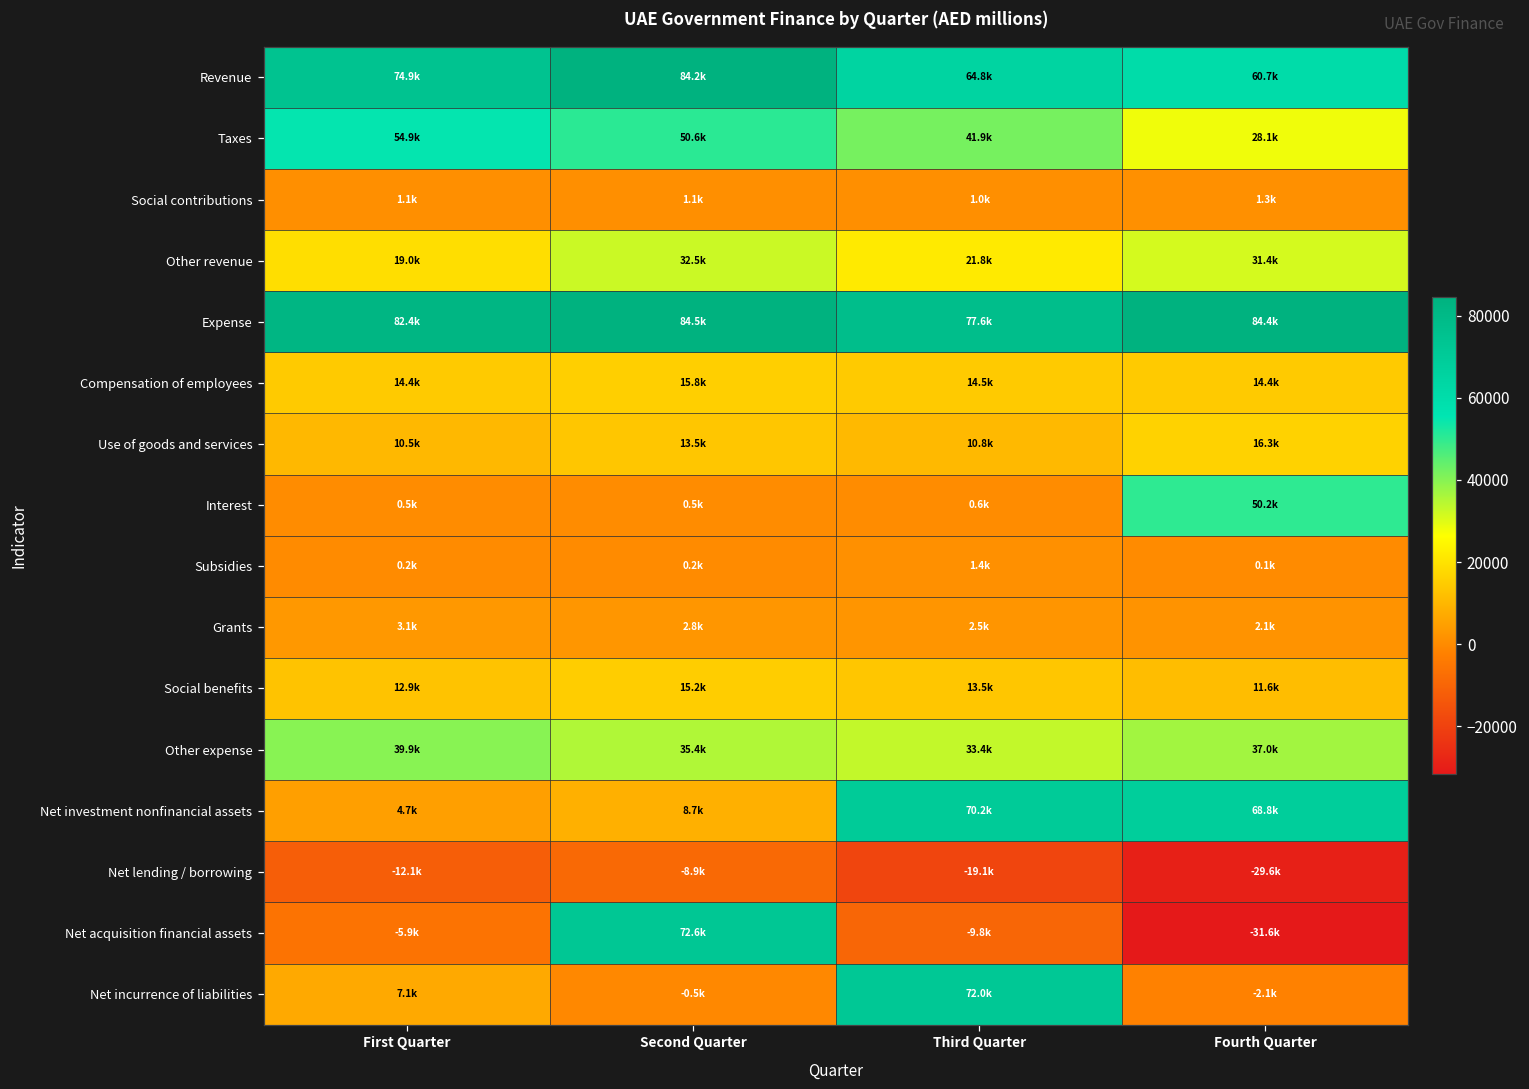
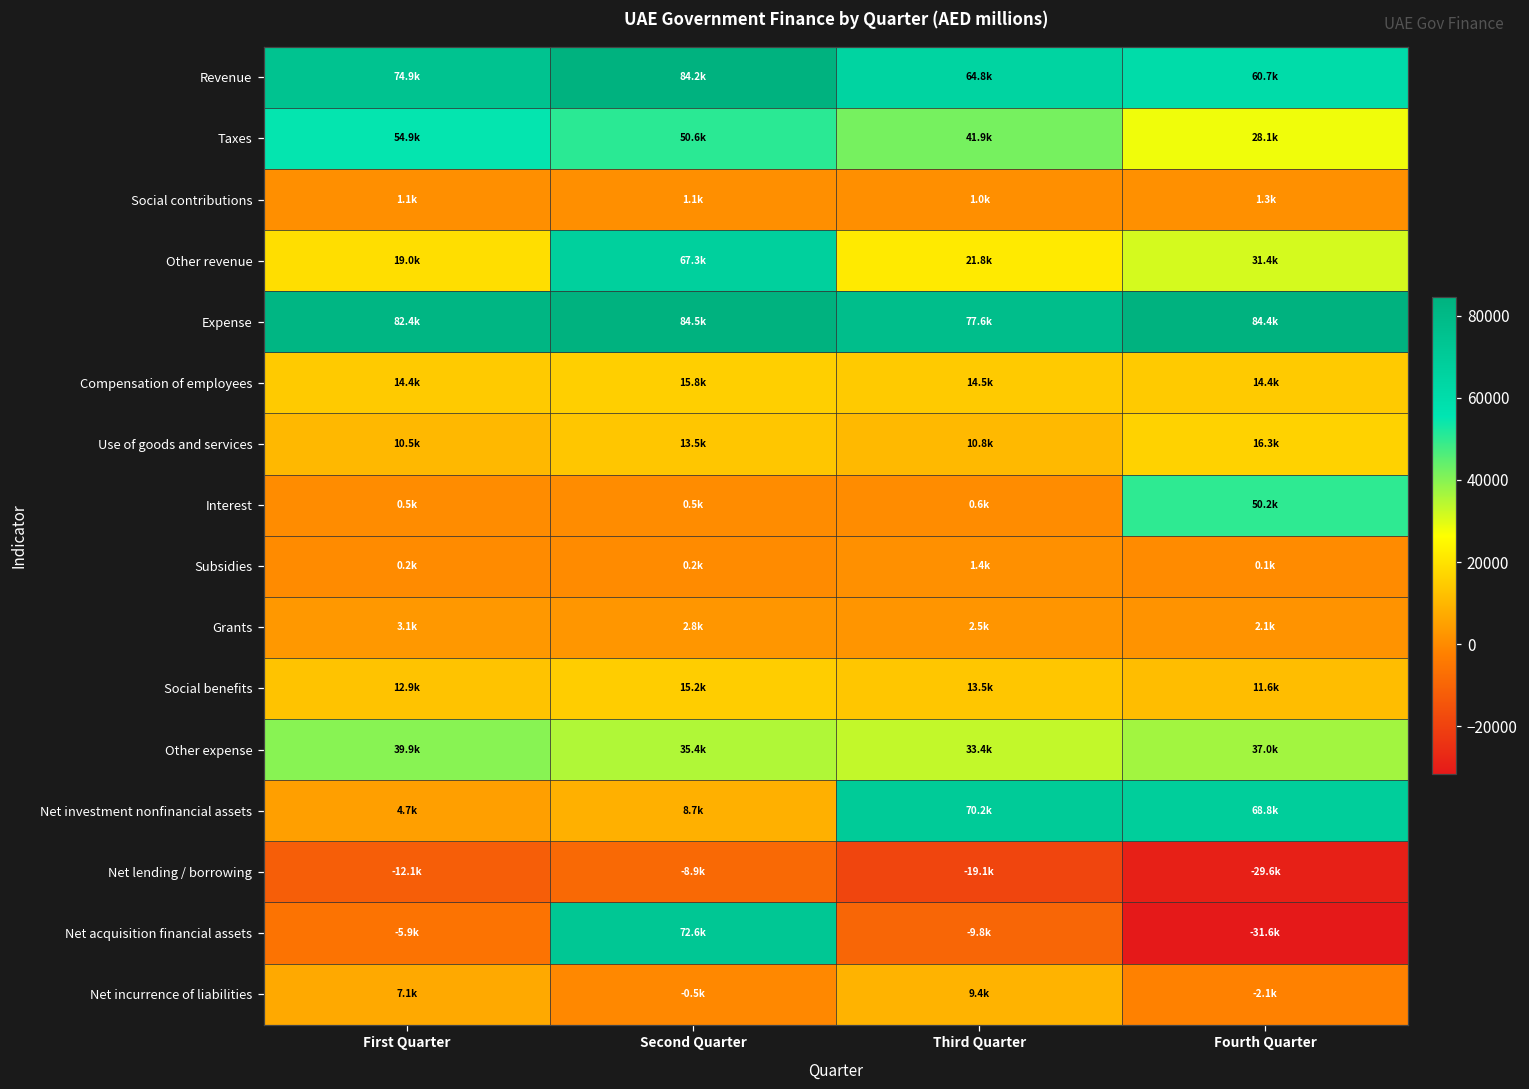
  {
    "Revenue": {
      "First Quarter": "74.9k",
      "Second Quarter": "84.2k",
      "Third Quarter": "64.8k",
      "Fourth Quarter": "60.7k"
    },
    "Taxes": {
      "First Quarter": "54.9k",
      "Second Quarter": "50.6k",
      "Third Quarter": "41.9k",
      "Fourth Quarter": "28.1k"
    },
    "Social contributions": {
      "First Quarter": "1.1k",
      "Second Quarter": "1.1k",
      "Third Quarter": "1.0k",
      "Fourth Quarter": "1.3k"
    },
    "Other revenue": {
      "First Quarter": "19.0k",
-     "Second Quarter": "32.5k",
+     "Second Quarter": "67.3k",
      "Third Quarter": "21.8k",
      "Fourth Quarter": "31.4k"
    },
    "Expense": {
      "First Quarter": "82.4k",
      "Second Quarter": "84.5k",
      "Third Quarter": "77.6k",
      "Fourth Quarter": "84.4k"
    },
    "Compensation of employees": {
      "First Quarter": "14.4k",
      "Second Quarter": "15.8k",
      "Third Quarter": "14.5k",
      "Fourth Quarter": "14.4k"
    },
    "Use of goods and services": {
      "First Quarter": "10.5k",
      "Second Quarter": "13.5k",
      "Third Quarter": "10.8k",
      "Fourth Quarter": "16.3k"
    },
    "Interest": {
      "First Quarter": "0.5k",
      "Second Quarter": "0.5k",
      "Third Quarter": "0.6k",
      "Fourth Quarter": "50.2k"
    },
    "Subsidies": {
      "First Quarter": "0.2k",
      "Second Quarter": "0.2k",
      "Third Quarter": "1.4k",
      "Fourth Quarter": "0.1k"
    },
    "Grants": {
      "First Quarter": "3.1k",
      "Second Quarter": "2.8k",
      "Third Quarter": "2.5k",
      "Fourth Quarter": "2.1k"
    },
    "Social benefits": {
      "First Quarter": "12.9k",
      "Second Quarter": "15.2k",
      "Third Quarter": "13.5k",
      "Fourth Quarter": "11.6k"
    },
    "Other expense": {
      "First Quarter": "39.9k",
      "Second Quarter": "35.4k",
      "Third Quarter": "33.4k",
      "Fourth Quarter": "37.0k"
    },
    "Net investment nonfinancial assets": {
      "First Quarter": "4.7k",
      "Second Quarter": "8.7k",
      "Third Quarter": "70.2k",
      "Fourth Quarter": "68.8k"
    },
    "Net lending / borrowing": {
      "First Quarter": "-12.1k",
      "Second Quarter": "-8.9k",
      "Third Quarter": "-19.1k",
      "Fourth Quarter": "-29.6k"
    },
    "Net acquisition financial assets": {
      "First Quarter": "-5.9k",
      "Second Quarter": "72.6k",
      "Third Quarter": "-9.8k",
      "Fourth Quarter": "-31.6k"
    },
    "Net incurrence of liabilities": {
      "First Quarter": "7.1k",
      "Second Quarter": "-0.5k",
-     "Third Quarter": "72.0k",
+     "Third Quarter": "9.4k",
      "Fourth Quarter": "-2.1k"
    }
  }
